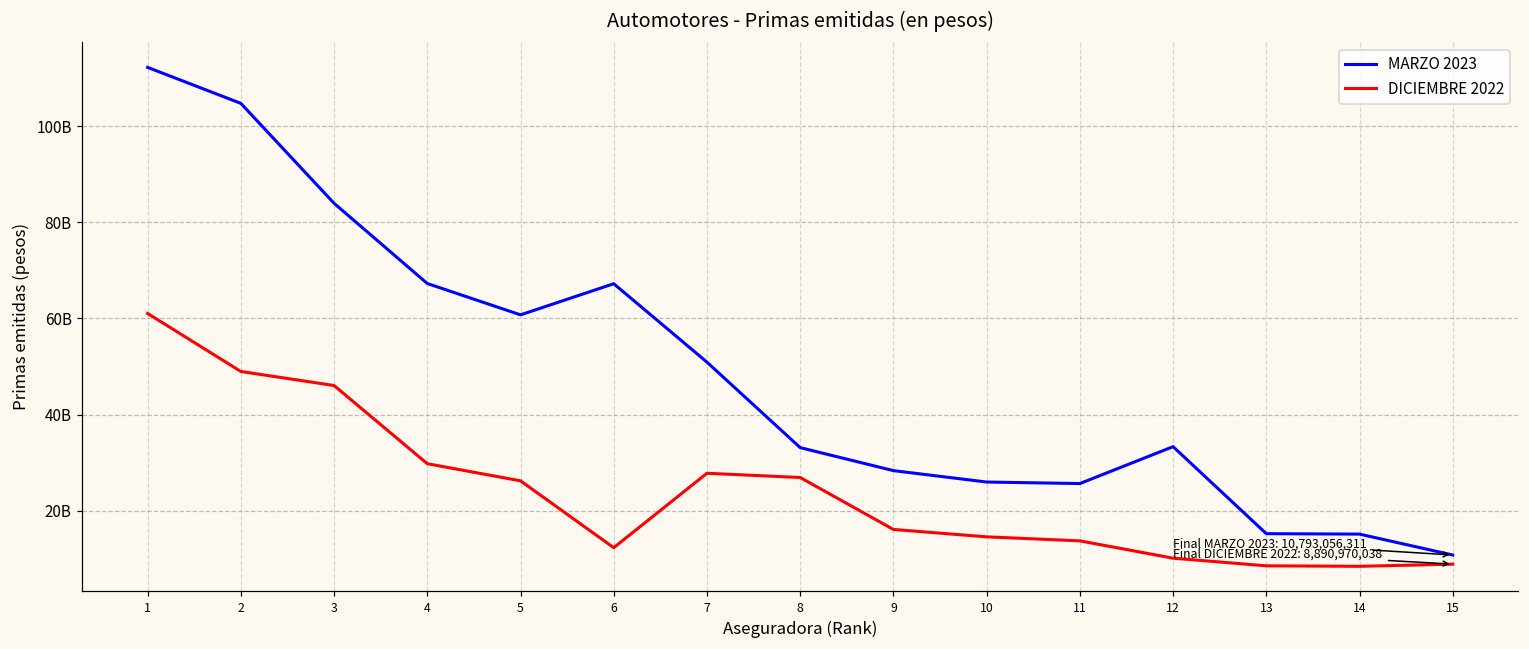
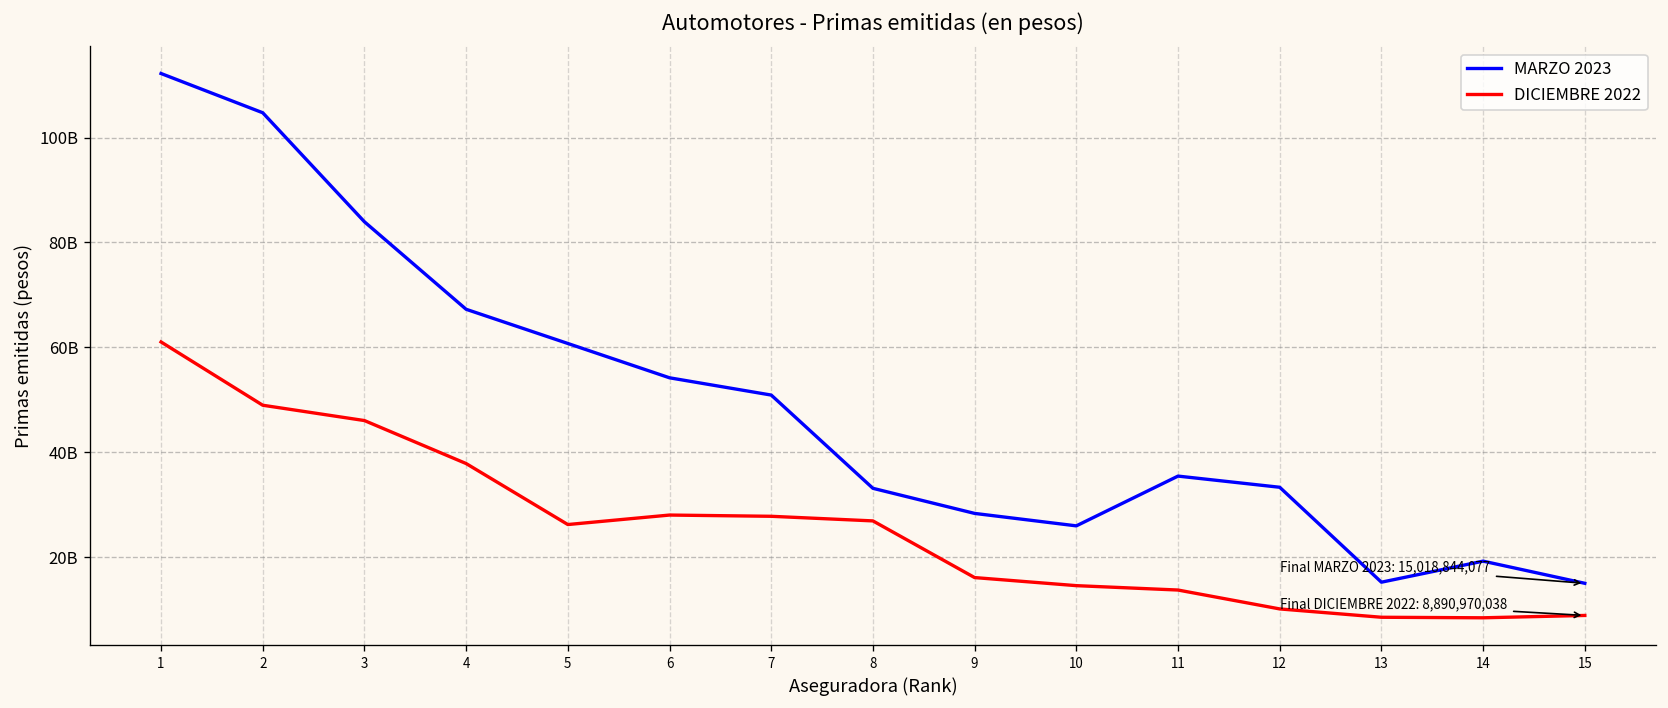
  {
    "MARZO 2023": {
-     "6": "67000000000",
-     "11": "26000000000",
-     "14": "15000000000",
-     "15": "10,793,056,311"
+     "6": "54000000000",
+     "11": "35000000000",
+     "14": "19000000000",
+     "15": "15,018,844,077"
    },
    "DICIEMBRE 2022": {
      "1": "61000000000",
      "2": "49000000000",
      "3": "46000000000",
-     "4": "30000000000",
+     "4": "38000000000",
      "5": "26000000000",
-     "6": "12000000000",
+     "6": "28000000000",
      "7": "28000000000",
      "8": "27000000000",
      "9": "16000000000",
      "10": "15000000000",
      "11": "14000000000",
      "15": "9000000000"
    }
  }
